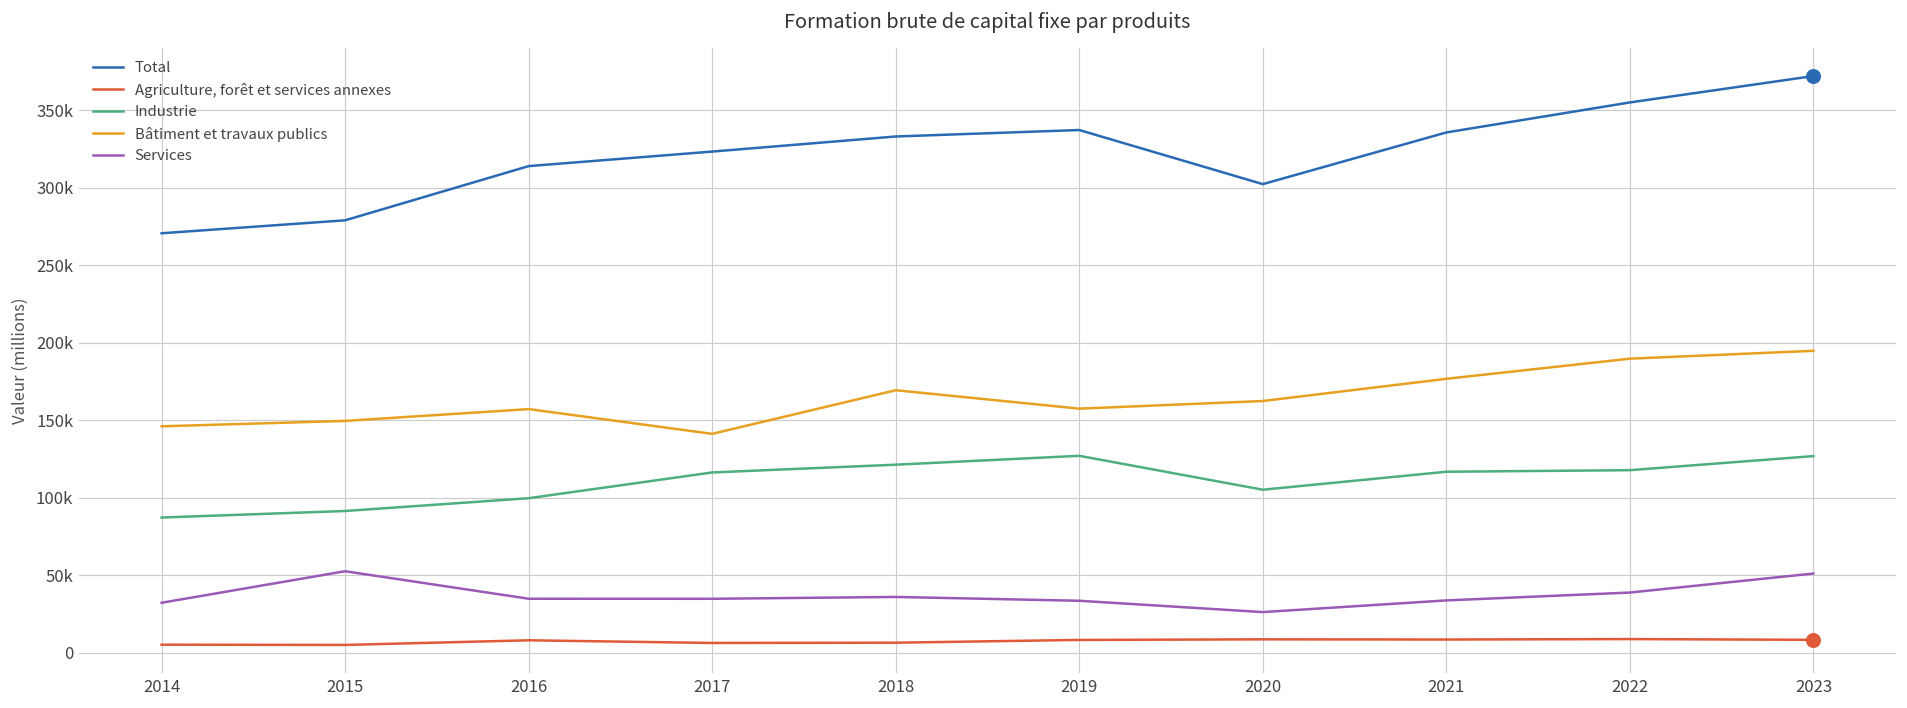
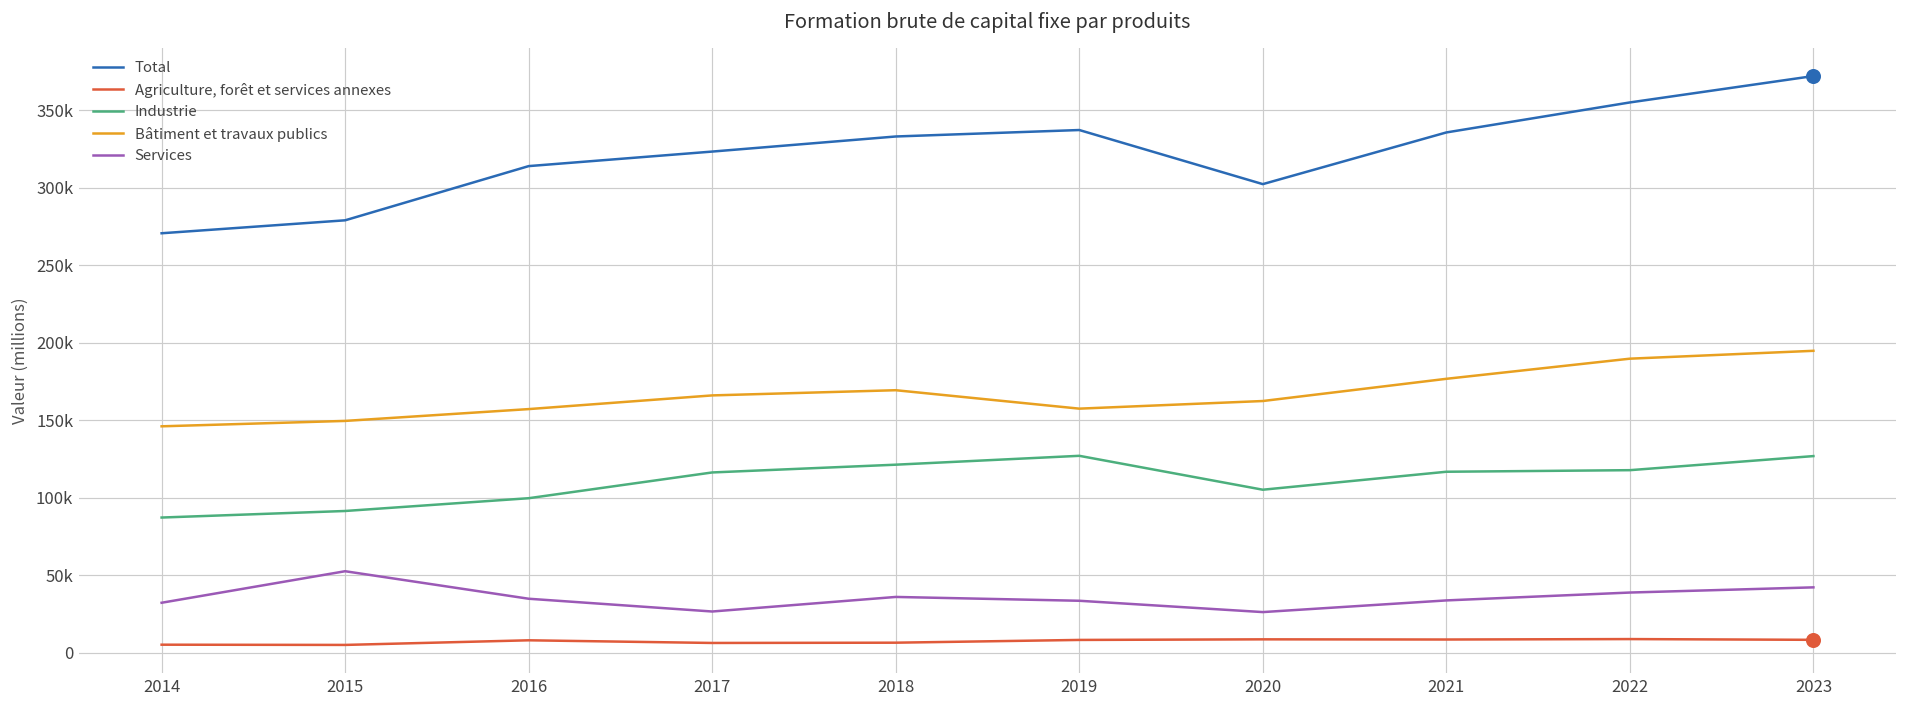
  {
    "Industrie": {
      "2014": 87000,
      "2015": 91000,
      "2016": 100000,
      "2017": 116000,
      "2018": 121000,
      "2019": 127000,
      "2020": 105000,
      "2021": 117000,
      "2022": 118000,
      "2023": 127000
    },
    "Bâtiment et travaux publics": {
      "2014": 146000,
      "2015": 150000,
      "2016": 157000,
-     "2017": 141000,
+     "2017": 166000,
      "2018": 169000,
      "2019": 157000,
      "2020": 162000,
      "2021": 177000,
      "2022": 190000,
      "2023": 195000
    },
    "Services": {
      "2014": 32000,
      "2015": 53000,
      "2016": 35000,
-     "2017": 35000,
+     "2017": 27000,
      "2018": 36000,
      "2019": 33000,
      "2020": 26000,
      "2021": 34000,
      "2022": 39000,
-     "2023": 51000
+     "2023": 42000
    }
  }
